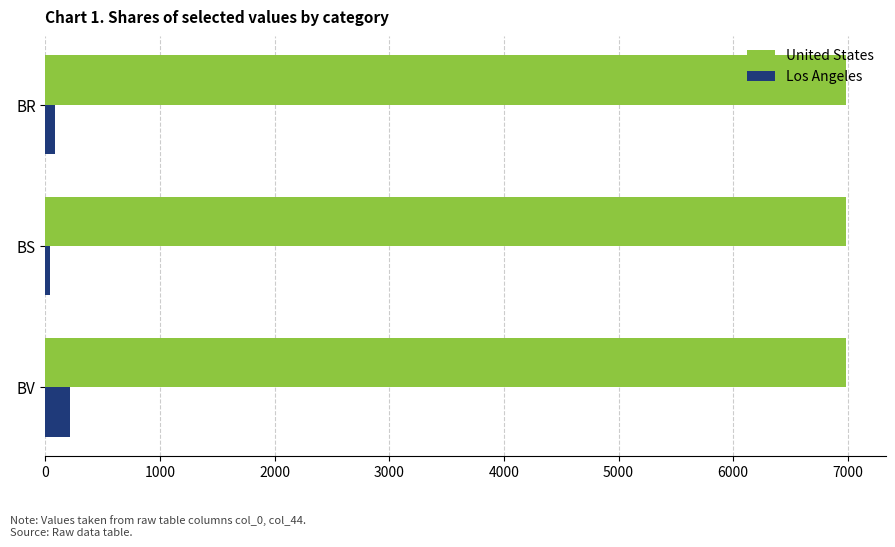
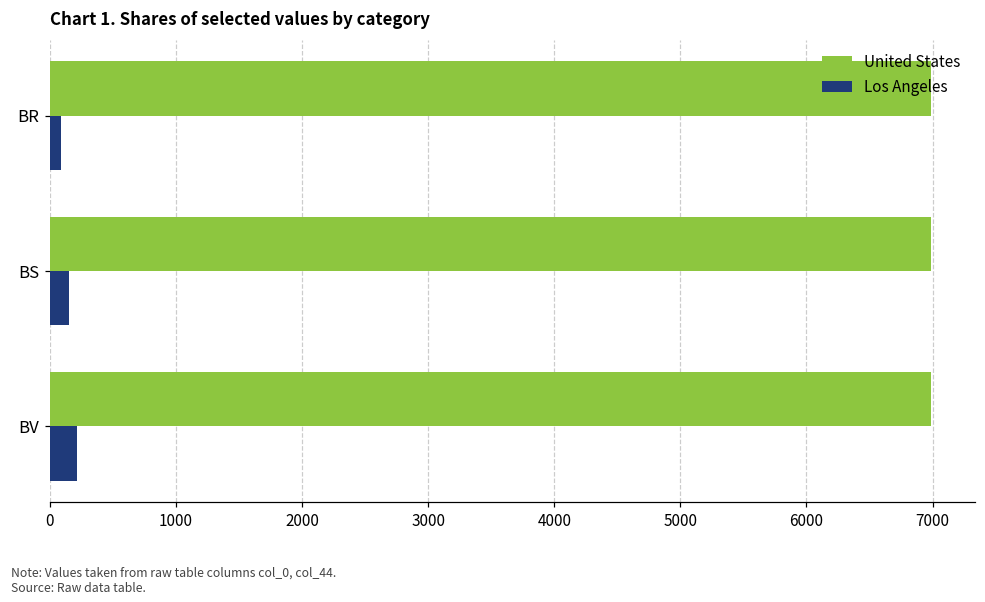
  {
    "United States": {
      "BR": 6980,
      "BS": 6980,
      "BV": 6980
    },
    "Los Angeles": {
      "BR": 90,
-     "BS": 40,
+     "BS": 150,
      "BV": 210
    }
  }
